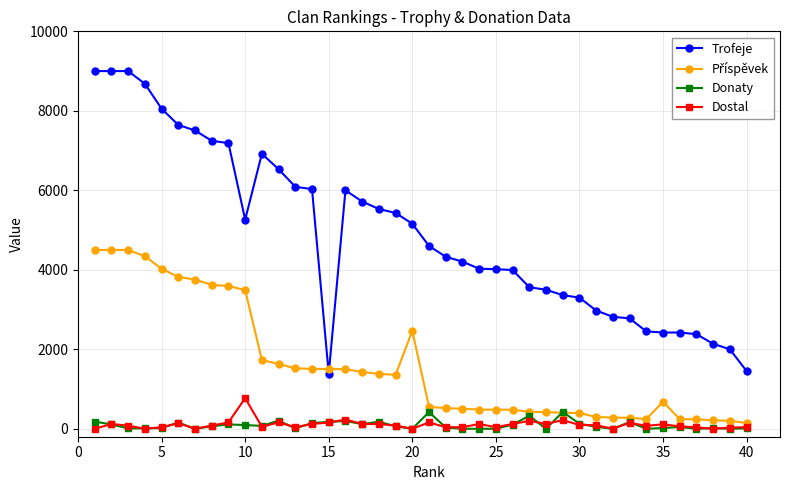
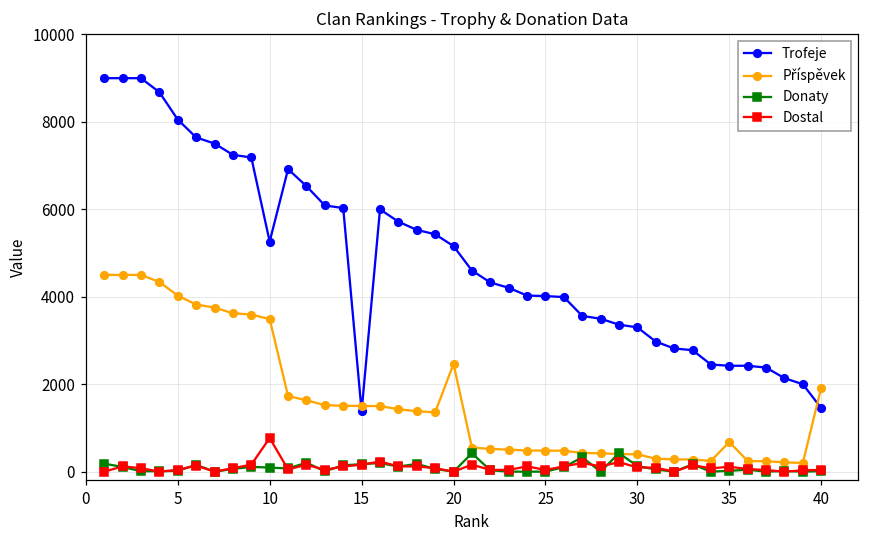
  {
    "Trofeje": {
      "5": 8100,
      "10": 5300,
      "15": 1400,
      "20": 5200,
      "25": 4000,
      "30": 3300,
      "35": 2400,
      "40": 1500
    },
    "Příspěvek": {
      "5": 4000,
      "10": 3500,
      "15": 1500,
      "20": 2500,
      "25": 500,
      "30": 400,
      "35": 700,
-     "40": 100
+     "40": 1900
    },
    "Donaty": {
      "10": 100,
      "35": 0
    },
    "Dostal": {
      "10": 800,
      "35": 100
    }
  }
